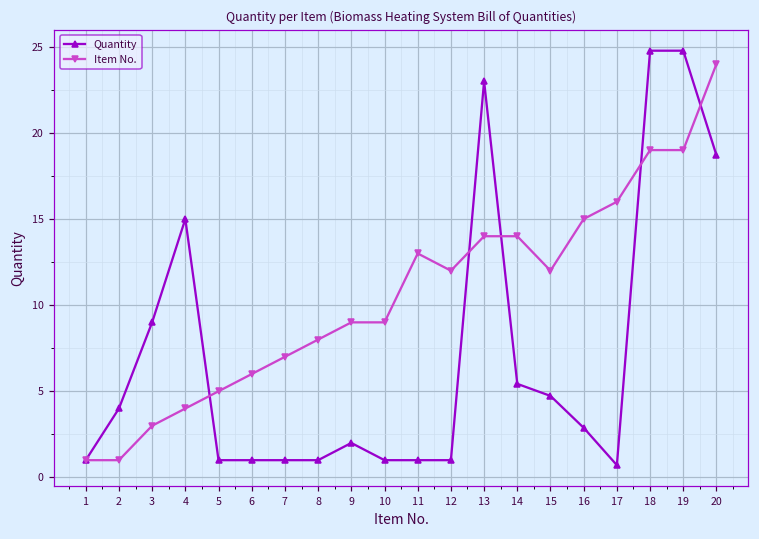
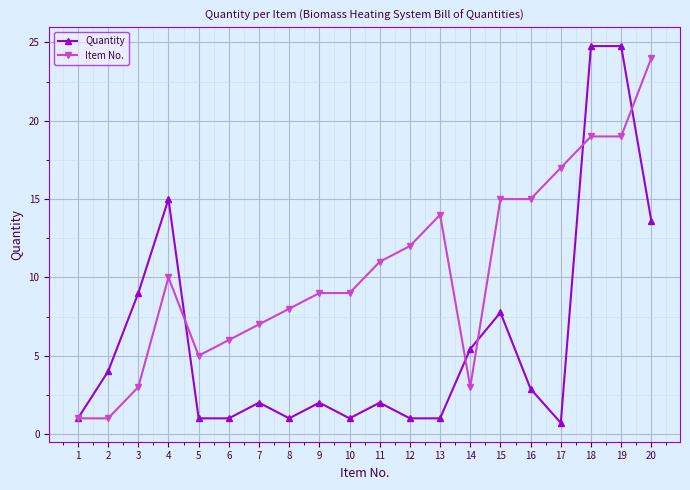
  {
    "Quantity": {
      "2": 4.0,
      "3": 9.0,
      "4": 15.0,
      "5": 1.0,
      "6": 1.0,
-     "7": 1,
+     "7": 2,
      "8": 1.0,
      "9": 2.0,
      "10": 1.0,
-     "11": 1,
+     "11": 2,
      "12": 1.0,
-     "13": 23,
+     "13": 1,
      "14": 5.4,
-     "15": 4.7,
+     "15": 7.8,
      "16": 2.9,
      "17": 0.7,
      "18": 24.8,
      "19": 24.8,
-     "20": 18.7
+     "20": 13.6
    },
    "Item No.": {
      "2": 1,
      "3": 3,
-     "4": 4,
+     "4": 10,
      "5": 5,
      "6": 6,
      "7": 7,
      "8": 8,
      "9": 9,
      "10": 9,
-     "11": 13,
+     "11": 11,
      "12": 12,
      "13": 14,
-     "14": 14,
-     "15": 12,
+     "14": 3,
+     "15": 15,
      "16": 15,
-     "17": 16,
+     "17": 17,
      "18": 19,
      "19": 19,
      "20": 24
    }
  }
